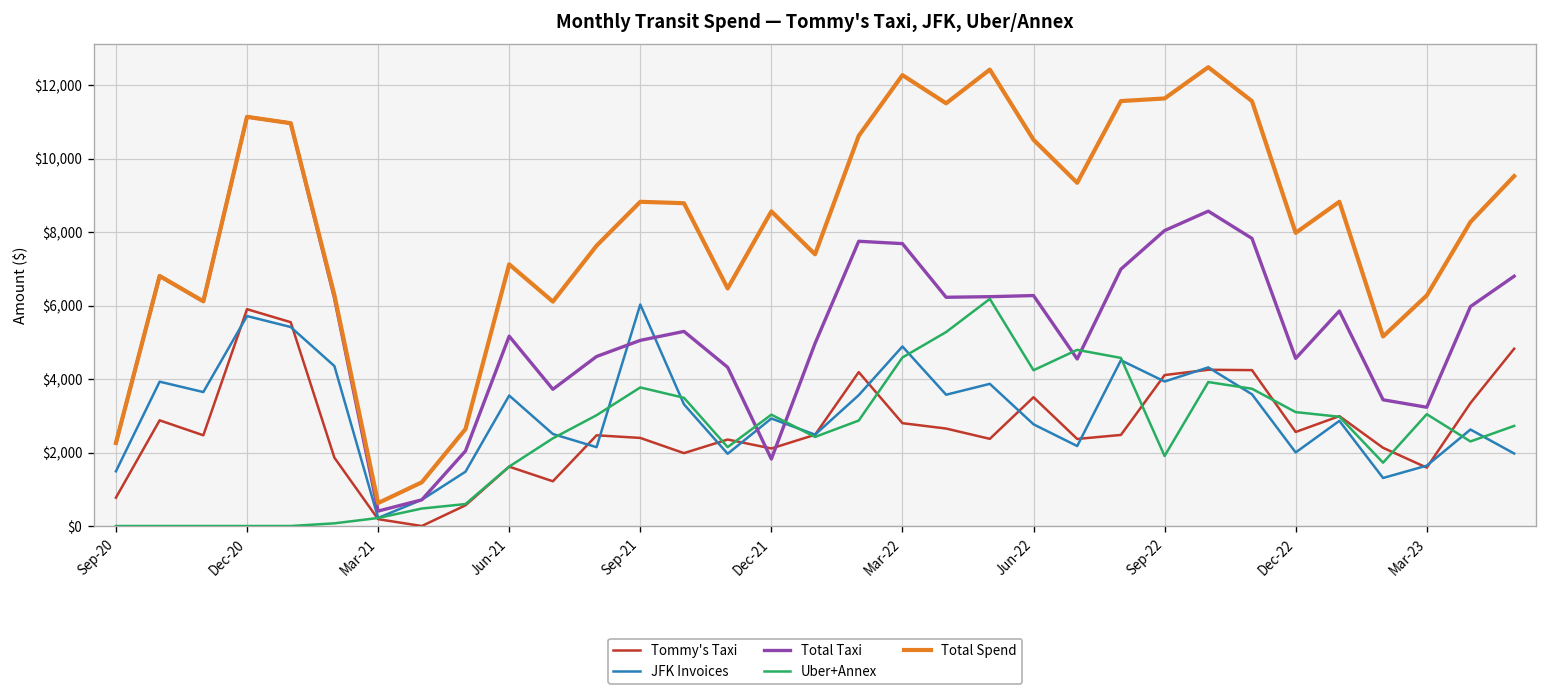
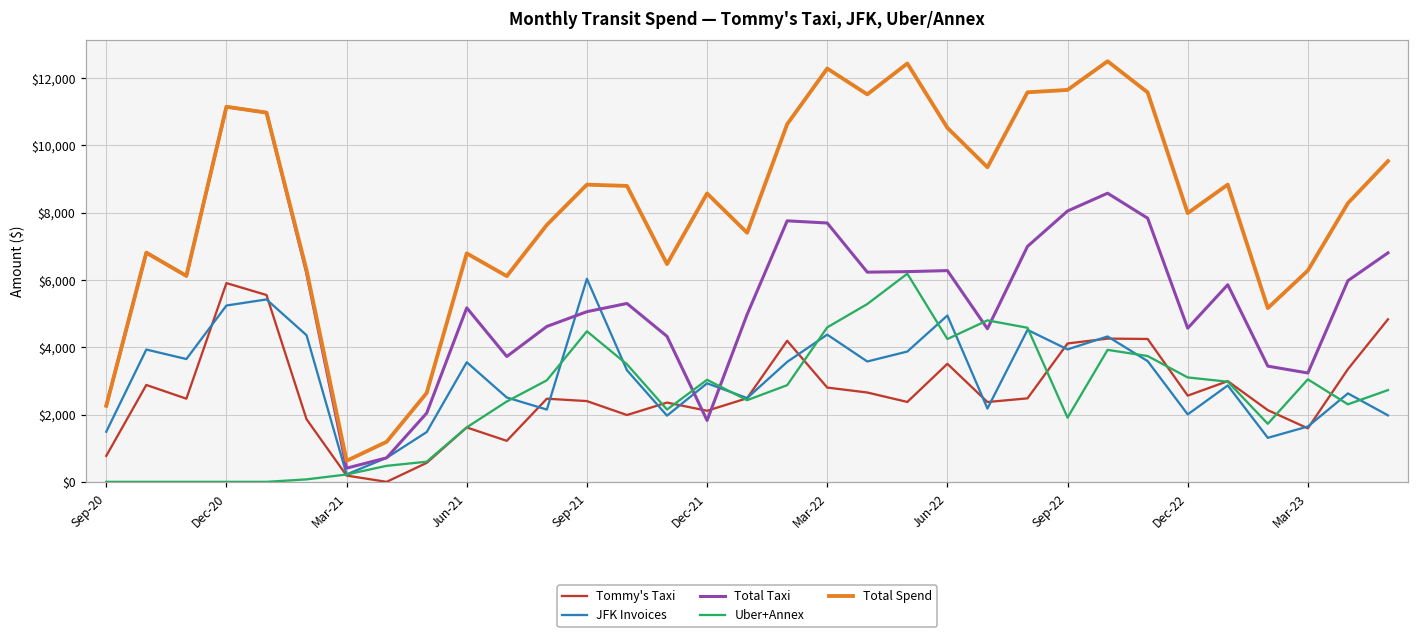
  {
    "Tommy's Taxi": {
      "Sep-20": "$800",
      "Dec-20": "$5,900",
      "Sep-21": "$2,400",
      "Dec-21": "$2,100",
      "Mar-22": "$2,800",
      "Jun-22": "$3,500",
      "Sep-22": "$4,100",
      "Dec-22": "$2,600"
    },
    "JFK Invoices": {
      "Sep-20": "$1,500",
-     "Dec-20": "$5,700",
+     "Dec-20": "$5,200",
      "Jun-21": "$3,600",
      "Sep-21": "$6,000",
      "Dec-21": "$2,900",
-     "Mar-22": "$4,900",
-     "Jun-22": "$2,800",
+     "Mar-22": "$4,400",
+     "Jun-22": "$4,900",
      "Sep-22": "$3,900",
      "Dec-22": "$2,000"
    },
    "Total Taxi": {
      "Mar-21": "$400",
      "Jun-21": "$5,200",
      "Sep-21": "$5,100",
      "Dec-21": "$1,800",
      "Mar-22": "$7,700",
      "Jun-22": "$6,300",
      "Sep-22": "$8,000",
      "Dec-22": "$4,600",
      "Mar-23": "$3,200"
    },
    "Uber+Annex": {
      "Sep-20": "$0",
      "Dec-20": "$0",
-     "Sep-21": "$3,800",
+     "Sep-21": "$4,500",
      "Dec-21": "$3,000",
      "Mar-22": "$4,600",
      "Jun-22": "$4,200",
      "Sep-22": "$1,900",
      "Dec-22": "$3,100",
      "Mar-23": "$3,000"
    },
    "Total Spend": {
      "Mar-21": "$600",
-     "Jun-21": "$7,100",
+     "Jun-21": "$6,800",
      "Sep-21": "$8,800",
      "Dec-21": "$8,600",
      "Mar-22": "$12,300",
      "Jun-22": "$10,500",
      "Sep-22": "$11,600",
      "Dec-22": "$8,000",
      "Mar-23": "$6,300"
    }
  }
